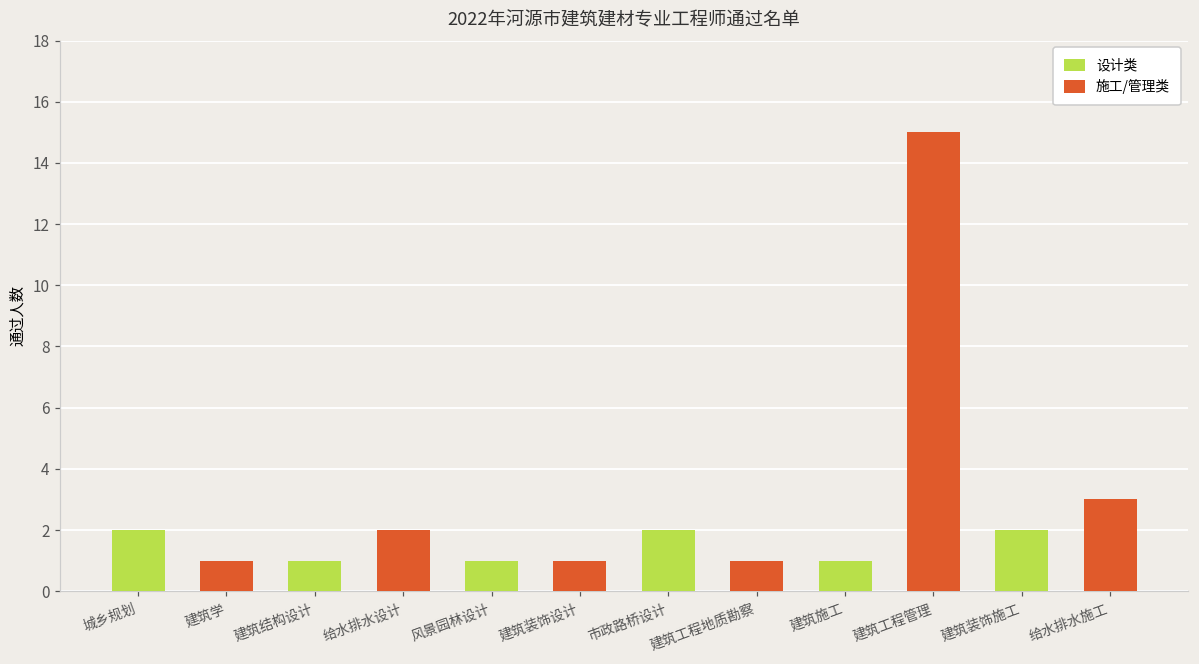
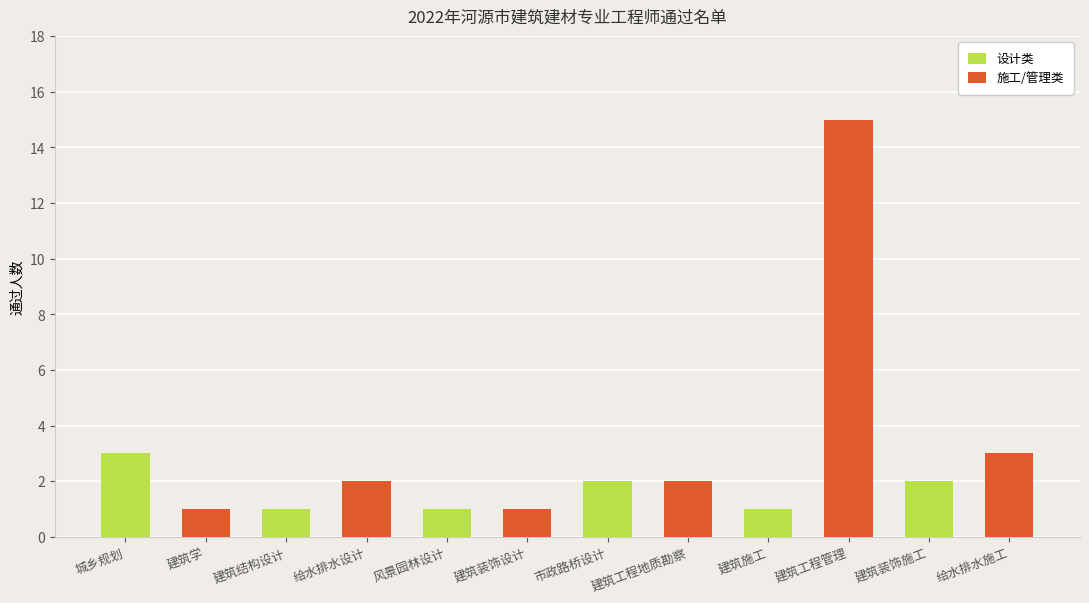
  {
    "设计类": {
-     "城乡规划": 2,
+     "城乡规划": 3,
      "建筑结构设计": 1,
      "风景园林设计": 1,
      "市政路桥设计": 2,
      "建筑施工": 1,
      "建筑装饰施工": 2
    },
    "施工/管理类": {
      "建筑学": 1,
      "给水排水设计": 2,
      "建筑装饰设计": 1,
-     "建筑工程地质勘察": 1,
+     "建筑工程地质勘察": 2,
      "建筑工程管理": 15,
      "给水排水施工": 3
    }
  }
